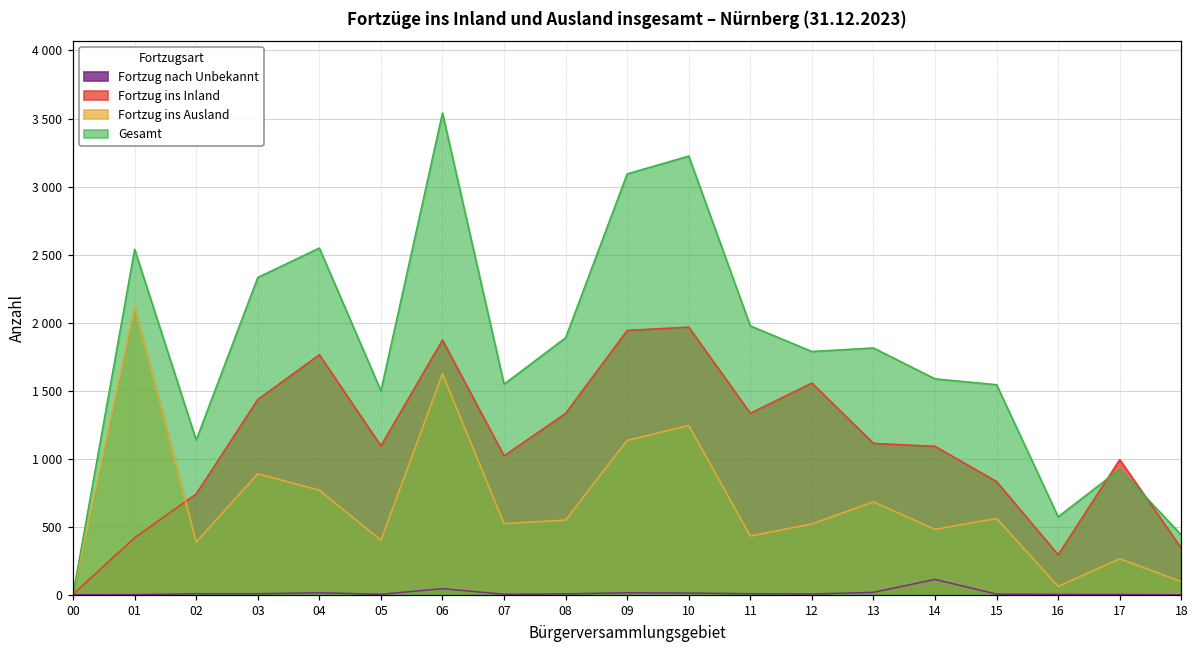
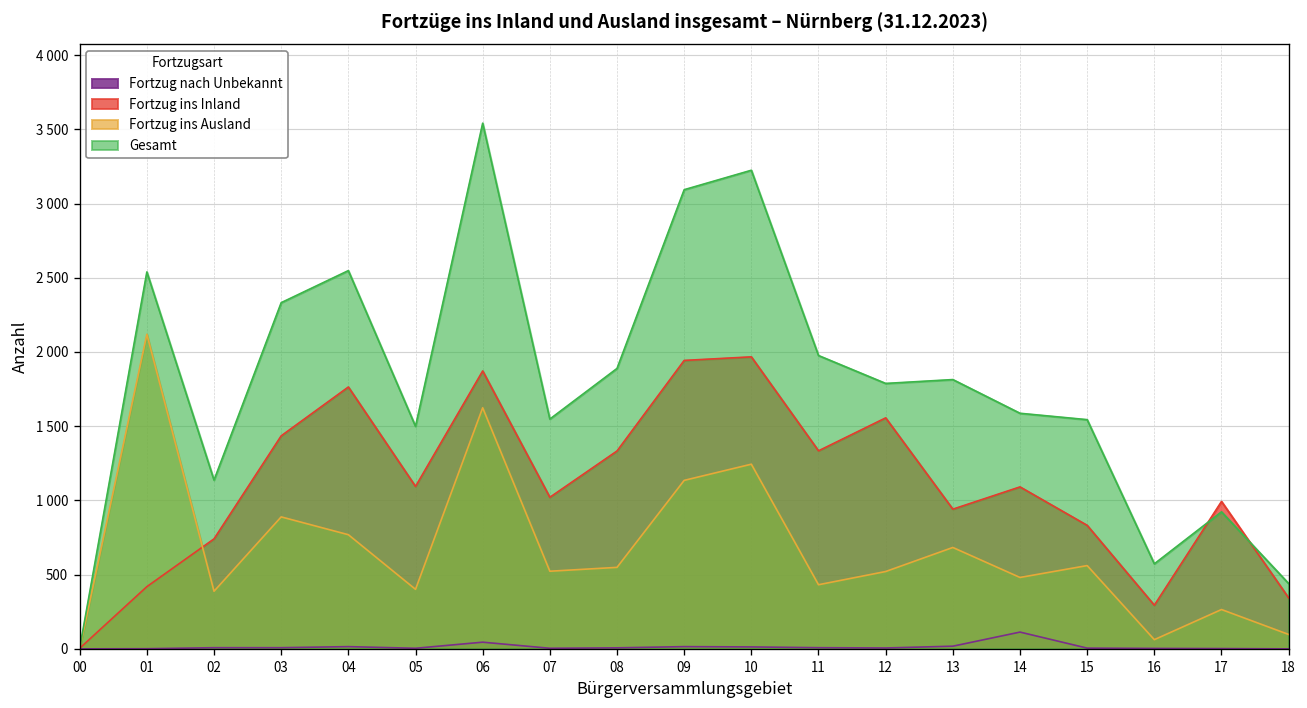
  {
    "Fortzug nach Unbekannt": {
      "01": 0,
      "02": 10,
      "03": 10,
      "04": 20,
      "05": 0,
      "06": 50,
      "07": 0,
      "08": 10,
      "09": 20,
      "10": 10,
      "11": 10,
      "12": 10,
      "13": 20,
      "14": 110,
      "15": 10,
      "16": 0,
      "17": 0,
      "18": 0
    },
    "Fortzug ins Inland": {
      "01": 420,
      "02": 740,
      "03": 1440,
      "04": 1760,
      "05": 1090,
      "06": 1870,
      "07": 1020,
      "08": 1330,
      "09": 1940,
      "10": 1970,
      "11": 1330,
      "12": 1560,
-     "13": 1110,
+     "13": 940,
      "14": 1090,
      "15": 830,
      "16": 290,
      "17": 990,
      "18": 340
    },
    "Fortzug ins Ausland": {
      "01": 2120,
      "02": 390,
      "03": 890,
      "04": 770,
      "05": 400,
      "06": 1620,
      "07": 520,
      "08": 550,
      "09": 1140,
      "10": 1240,
      "11": 430,
      "12": 520,
      "13": 680,
      "14": 480,
      "15": 560,
      "16": 60,
      "17": 270,
      "18": 100
    },
    "Gesamt": {
      "01": 2540,
      "02": 1140,
      "03": 2330,
      "04": 2550,
      "05": 1500,
      "06": 3540,
      "07": 1550,
      "08": 1890,
      "09": 3090,
      "10": 3220,
      "11": 1980,
      "12": 1790,
      "13": 1810,
      "14": 1590,
      "15": 1540,
      "16": 570,
      "17": 920,
      "18": 440
    }
  }
